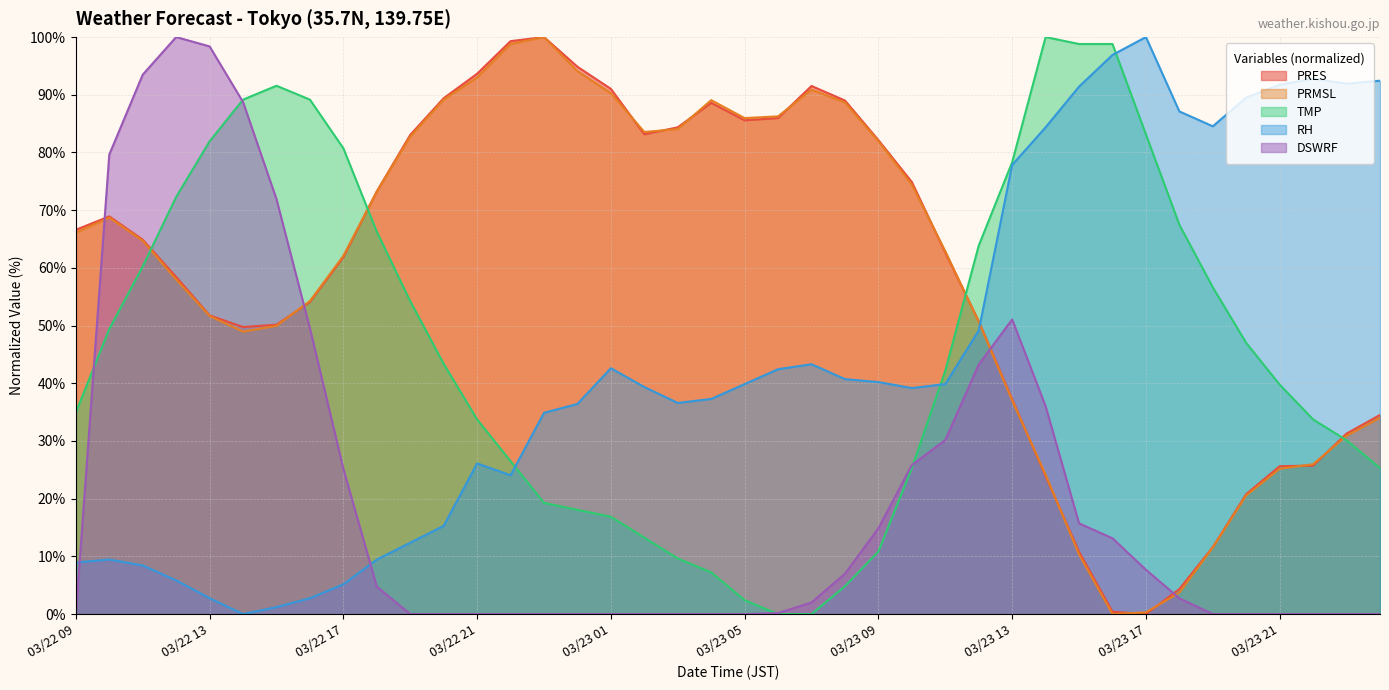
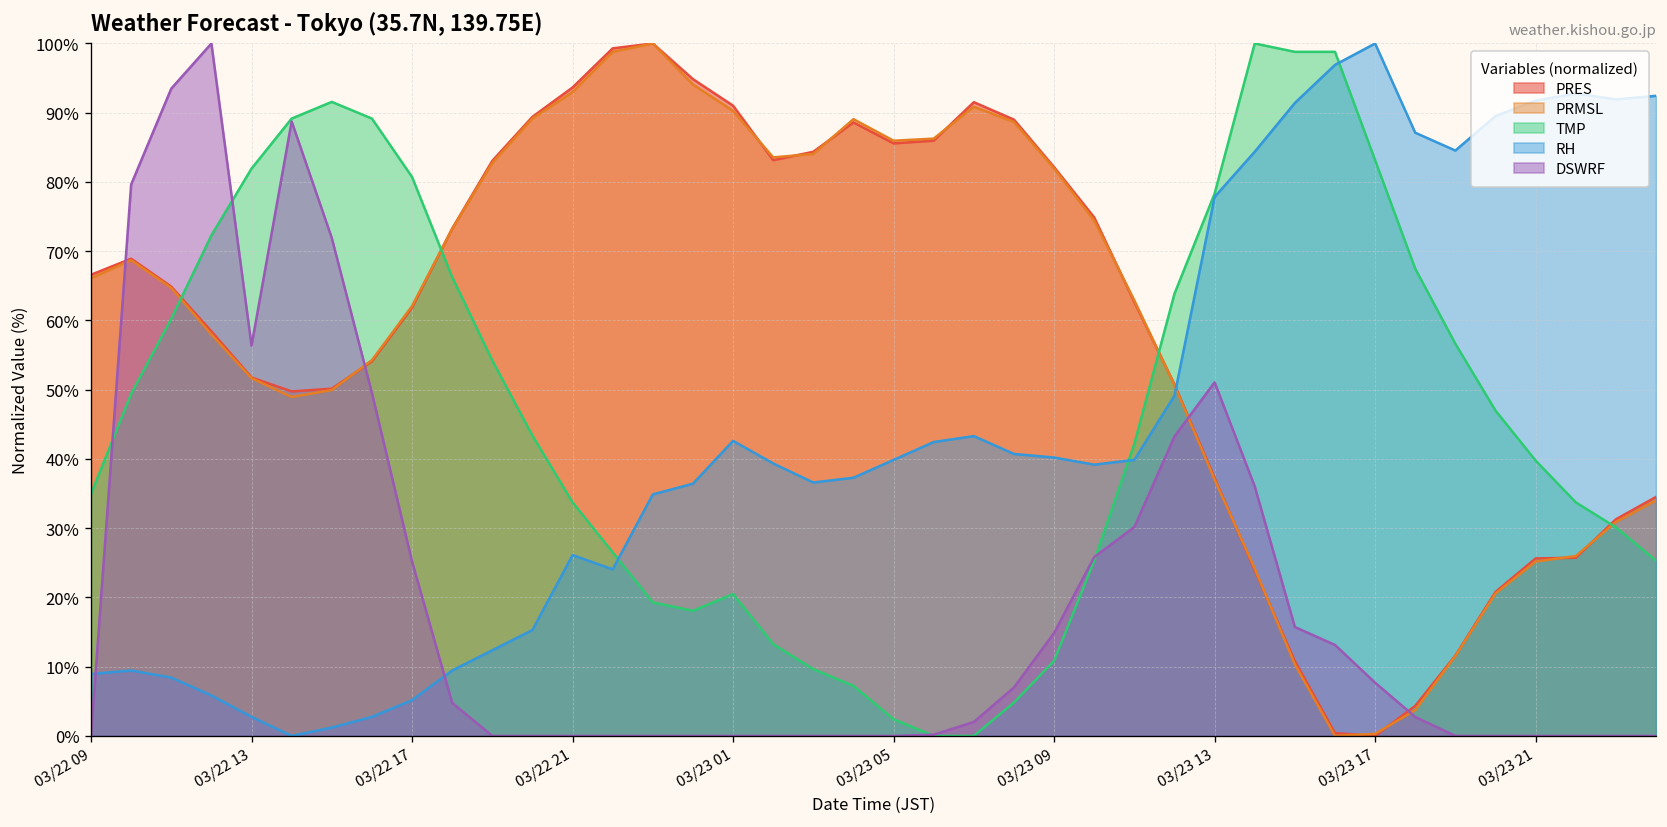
  {
    "TMP": {
      "03/22 09": "35%",
      "03/22 13": "82%",
      "03/22 17": "81%",
      "03/22 21": "34%",
-     "03/23 01": "17%",
+     "03/23 01": "20%",
      "03/23 05": "2%",
      "03/23 09": "11%",
      "03/23 13": "78%",
      "03/23 17": "83%",
      "03/23 21": "40%"
    },
    "RH": {
      "03/22 09": "9%",
      "03/22 13": "3%",
      "03/22 17": "5%",
      "03/22 21": "26%",
      "03/23 01": "43%",
      "03/23 05": "40%",
      "03/23 09": "40%",
      "03/23 13": "78%",
      "03/23 17": "100%"
    },
    "DSWRF": {
      "03/22 09": "0%",
-     "03/22 13": "98%",
+     "03/22 13": "56%",
      "03/22 17": "25%",
      "03/22 21": "0%",
      "03/23 01": "0%",
      "03/23 05": "0%",
      "03/23 09": "15%",
      "03/23 13": "51%",
      "03/23 17": "8%",
      "03/23 21": "0%"
    }
  }
